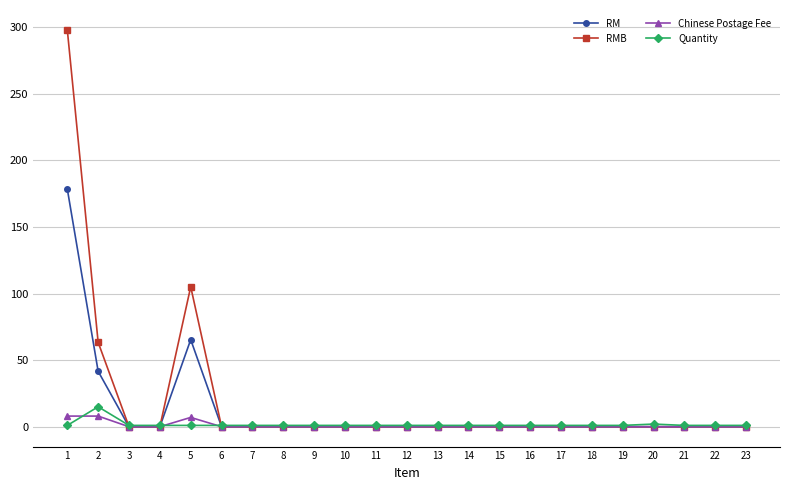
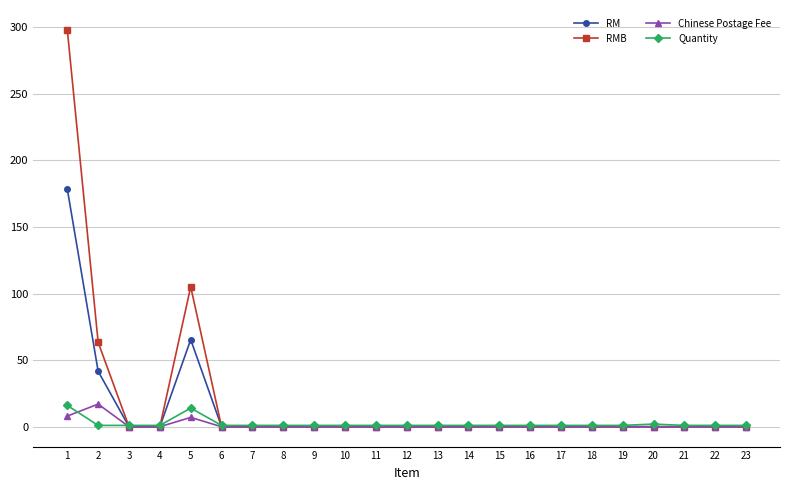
  {
    "RM": {
      "1": 179,
      "2": 42,
      "5": 65
    },
    "RMB": {
      "1": 298,
      "2": 63,
      "5": 105
    },
    "Chinese Postage Fee": {
      "1": 8,
-     "2": 8,
+     "2": 17,
      "5": 7
    },
    "Quantity": {
-     "1": 1,
-     "2": 15,
-     "5": 1,
+     "1": 16,
+     "2": 1,
+     "5": 14,
      "20": 2
    }
  }
